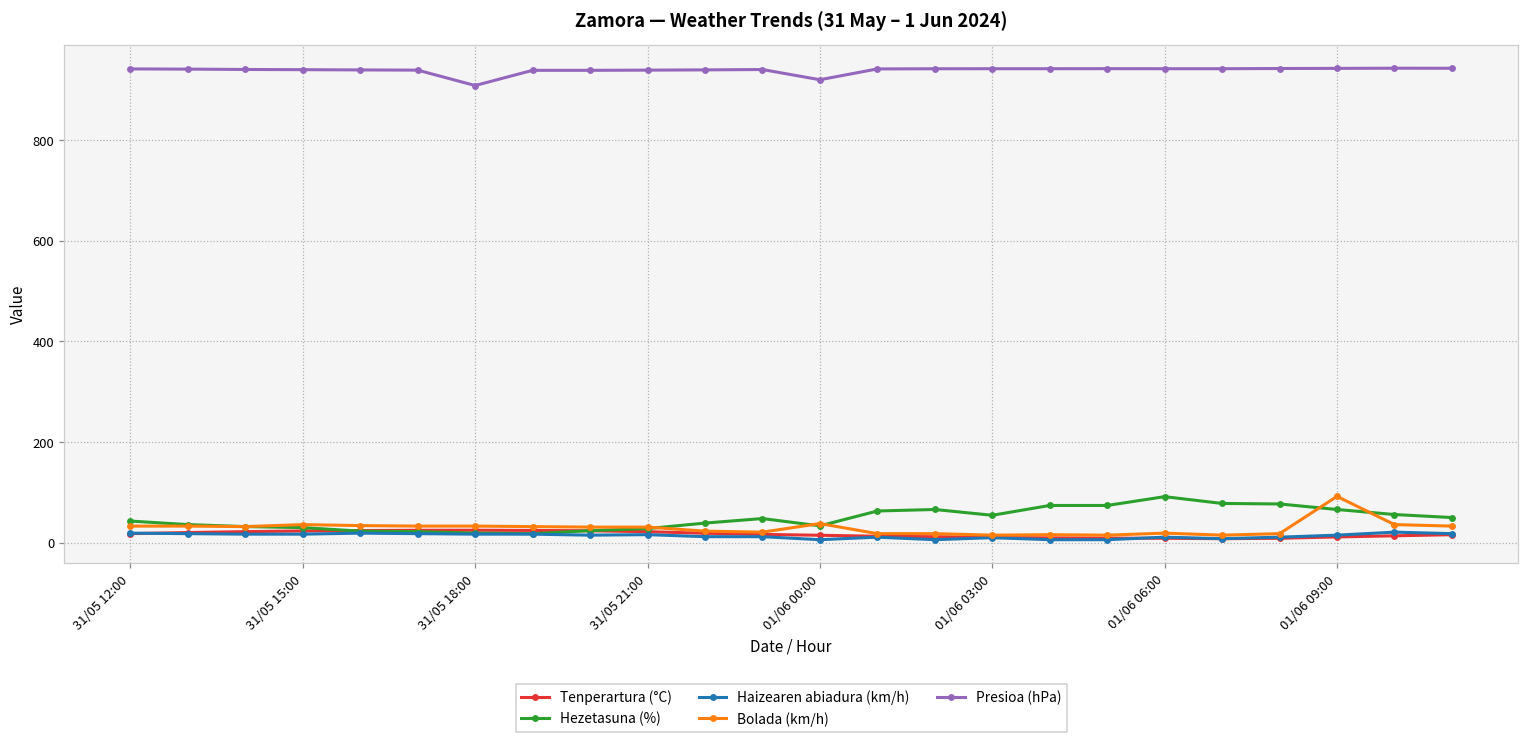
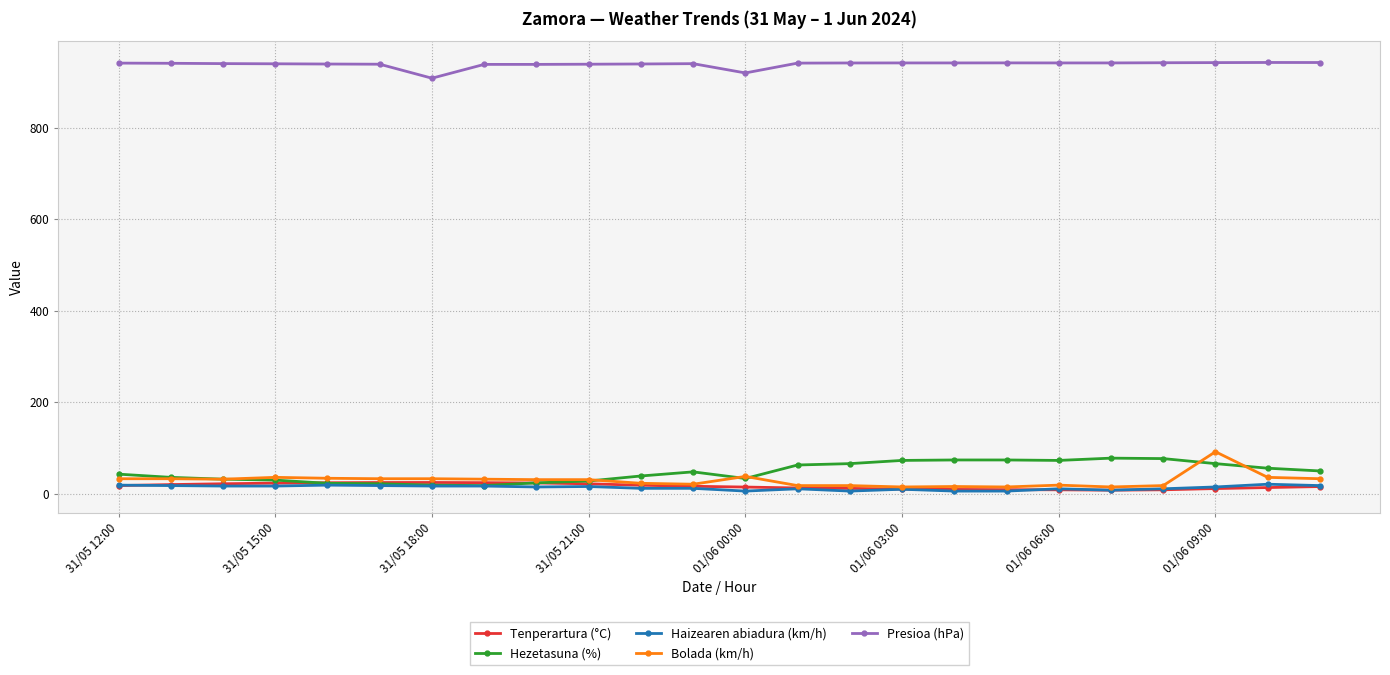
  {
    "Tenperartura (°C)": {
      "31/05 15:00": 20,
      "31/05 18:00": 20,
      "31/05 21:00": 20,
      "01/06 00:00": 10
    },
    "Hezetasuna (%)": {
      "31/05 12:00": 40,
      "31/05 15:00": 30,
-     "01/06 03:00": 50,
-     "01/06 06:00": 90,
+     "01/06 03:00": 70,
+     "01/06 06:00": 70,
      "01/06 09:00": 70
    },
    "Haizearen abiadura (km/h)": {
      "31/05 15:00": 20,
      "31/05 21:00": 20,
      "01/06 00:00": 10
    },
    "Bolada (km/h)": {
      "31/05 12:00": 30,
      "31/05 15:00": 40,
      "31/05 18:00": 30,
      "01/06 06:00": 20,
      "01/06 09:00": 90
    },
    "Presioa (hPa)": {
      "31/05 12:00": 940,
      "31/05 15:00": 940,
      "31/05 18:00": 910,
      "31/05 21:00": 940,
      "01/06 00:00": 920,
      "01/06 03:00": 940,
      "01/06 06:00": 940,
      "01/06 09:00": 940
    }
  }
